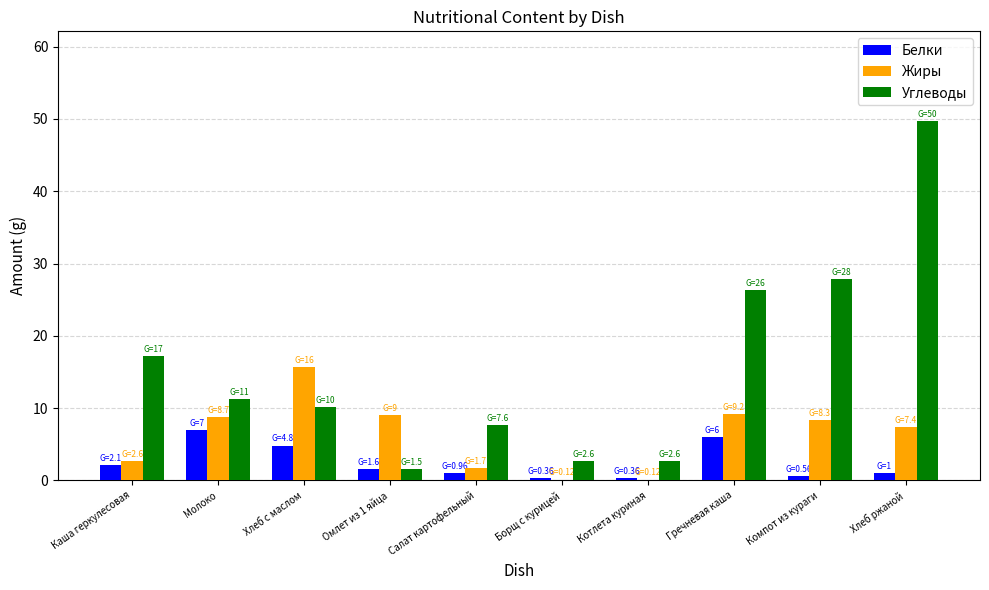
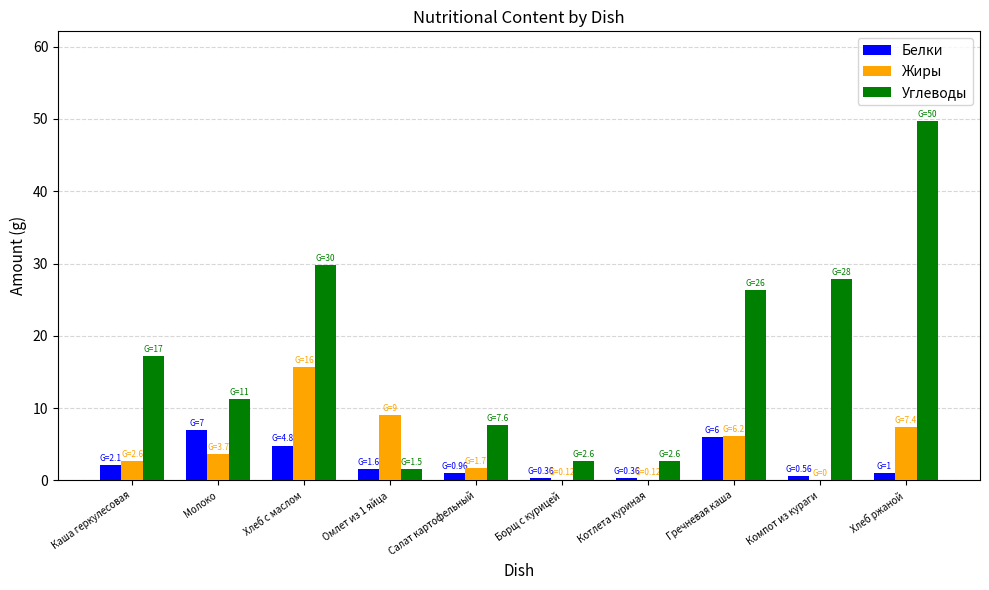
  {
    "Белки": {
      "Каша геркулесовая": 2.1,
      "Молоко": 7,
      "Хлеб с маслом": 4.8,
      "Омлет из 1 яйца": 1.6,
      "Салат картофельный": 0.96,
      "Гречневая каша": 6,
      "Компот из кураги": 0.56,
      "Хлеб ржаной": 1
    },
    "Жиры": {
      "Каша геркулесовая": 2.6,
-     "Молоко": 8.7,
+     "Молоко": 3.7,
      "Хлеб с маслом": 16,
      "Омлет из 1 яйца": 9,
      "Салат картофельный": 1.7,
-     "Гречневая каша": 9.2,
-     "Компот из кураги": 8.3,
+     "Гречневая каша": 6.2,
+     "Компот из кураги": 0,
      "Хлеб ржаной": 7.4
    },
    "Углеводы": {
      "Каша геркулесовая": 17,
      "Молоко": 11,
-     "Хлеб с маслом": 10,
+     "Хлеб с маслом": 30,
      "Омлет из 1 яйца": 1.5,
      "Салат картофельный": 7.6,
      "Борщ с курицей": 2.6,
      "Котлета куриная": 2.6,
      "Гречневая каша": 26,
      "Компот из кураги": 28,
      "Хлеб ржаной": 50
    }
  }
